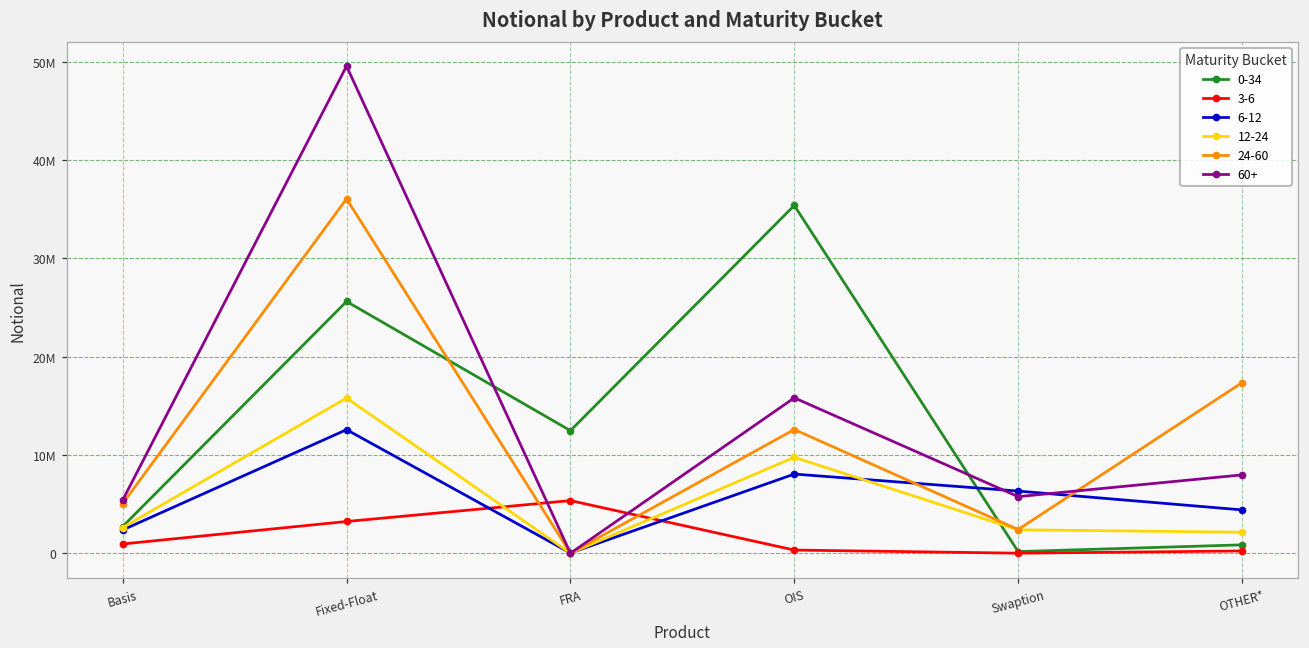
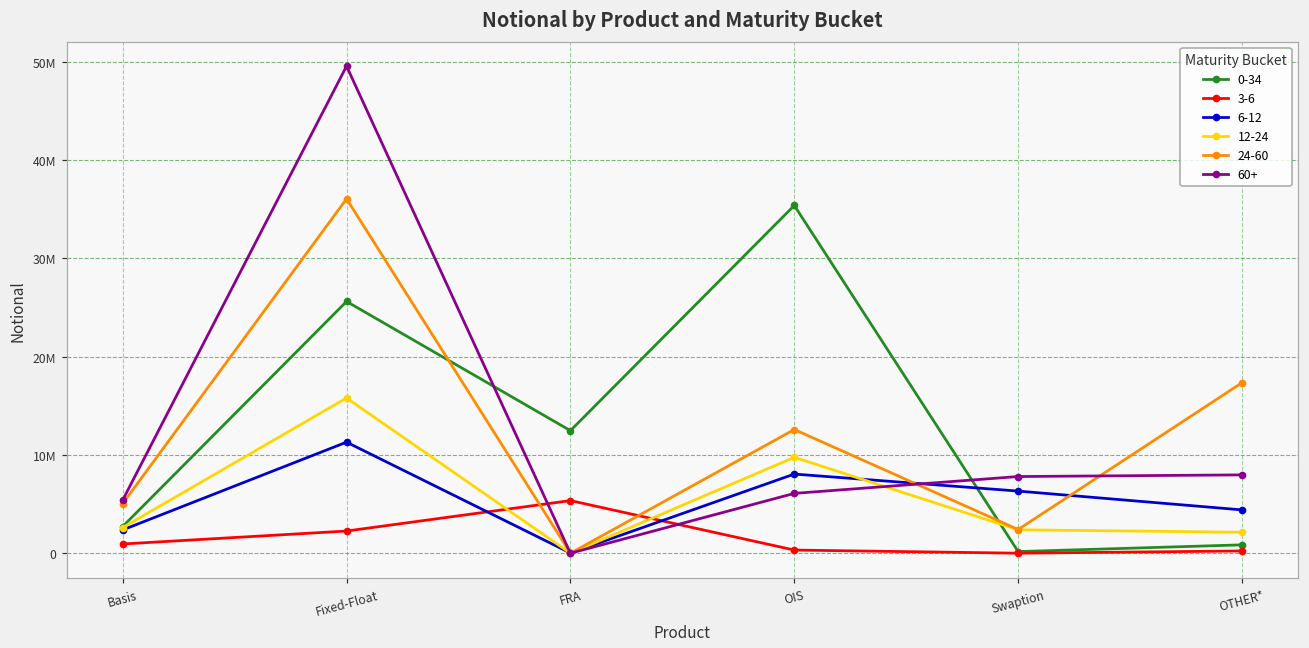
  {
    "0-34": {
      "Fixed-Float": 26000000,
      "FRA": 12000000,
      "OIS": 35000000,
      "OTHER*": 1000000
    },
    "3-6": {
      "Basis": 1000000,
-     "Fixed-Float": 3000000,
+     "Fixed-Float": 2000000,
      "FRA": 5000000,
      "OIS": 0,
      "OTHER*": 0
    },
    "6-12": {
-     "Fixed-Float": 13000000,
+     "Fixed-Float": 11000000,
      "OIS": 8000000,
      "Swaption": 6000000,
      "OTHER*": 4000000
    },
    "12-24": {
      "Fixed-Float": 16000000,
      "OIS": 10000000,
      "OTHER*": 2000000
    },
    "24-60": {
      "Basis": 5000000,
      "Fixed-Float": 36000000,
      "OIS": 13000000,
      "OTHER*": 17000000
    },
    "60+": {
      "Basis": 5000000,
      "Fixed-Float": 50000000,
-     "OIS": 16000000,
-     "Swaption": 6000000,
+     "OIS": 6000000,
+     "Swaption": 8000000,
      "OTHER*": 8000000
    }
  }
